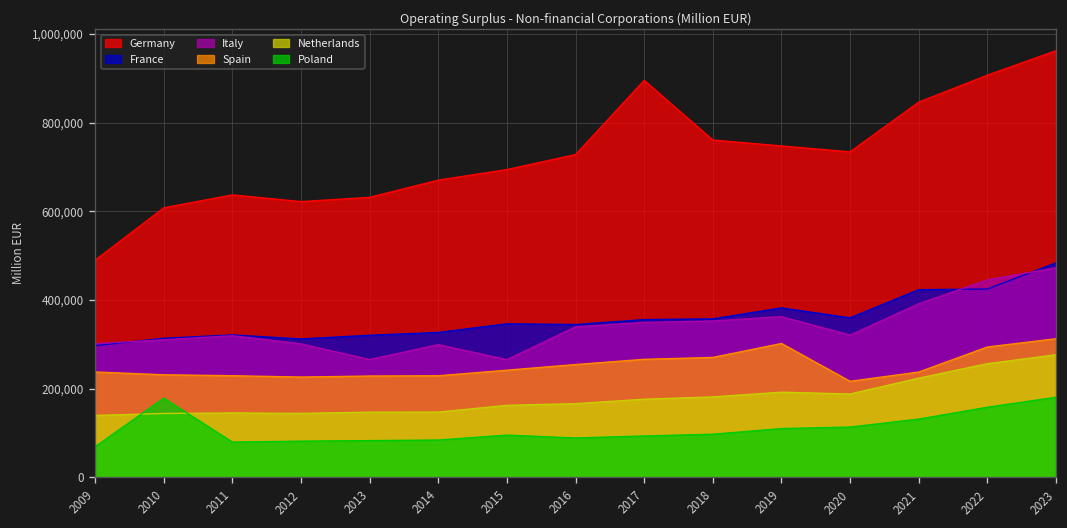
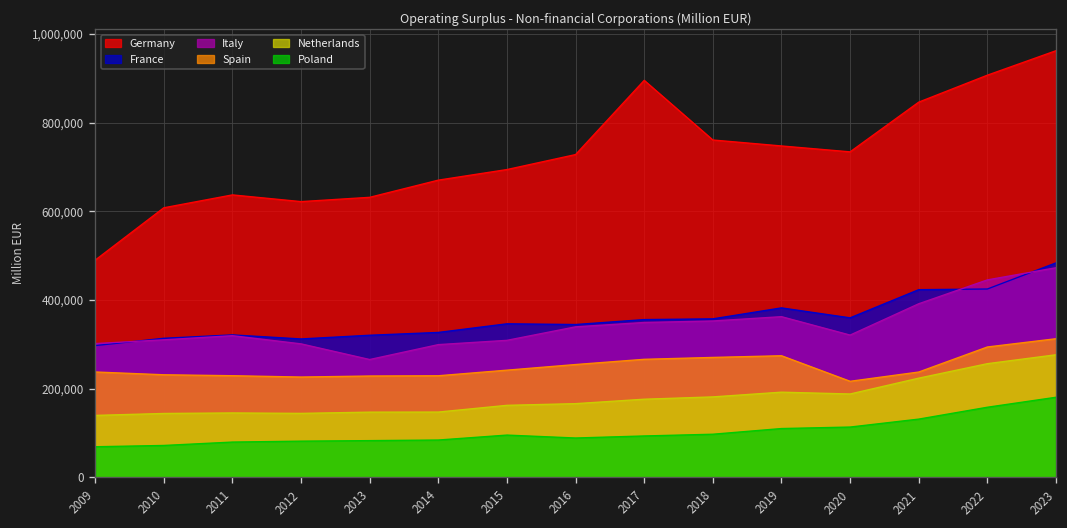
  {
    "Germany": {
      "2009": "490,000",
      "2010": "610,000",
      "2011": "640,000",
      "2012": "620,000",
      "2013": "630,000",
      "2014": "670,000",
      "2015": "690,000",
      "2016": "730,000",
      "2017": "900,000",
      "2018": "760,000",
      "2019": "750,000",
      "2020": "730,000",
      "2021": "850,000",
      "2022": "910,000",
      "2023": "960,000"
    },
    "France": {
      "2012": "310,000",
      "2013": "320,000",
      "2014": "330,000",
      "2015": "350,000",
      "2019": "380,000",
      "2020": "360,000",
      "2021": "420,000",
      "2022": "420,000",
      "2023": "480,000"
    },
    "Italy": {
      "2012": "300,000",
      "2013": "270,000",
      "2014": "300,000",
-     "2015": "270,000",
+     "2015": "310,000",
      "2019": "360,000",
      "2020": "320,000",
      "2021": "390,000",
      "2022": "450,000",
      "2023": "470,000"
    },
    "Spain": {
      "2009": "240,000",
      "2010": "230,000",
      "2011": "230,000",
      "2012": "230,000",
      "2013": "230,000",
      "2014": "230,000",
      "2015": "240,000",
      "2016": "250,000",
      "2017": "270,000",
      "2018": "270,000",
-     "2019": "300,000",
+     "2019": "270,000",
      "2020": "220,000",
      "2021": "240,000",
      "2022": "290,000",
      "2023": "310,000"
    },
    "Netherlands": {
      "2009": "140,000",
      "2010": "140,000",
      "2011": "150,000",
      "2012": "140,000",
      "2013": "150,000",
      "2014": "150,000",
      "2015": "160,000",
      "2016": "170,000",
      "2017": "180,000",
      "2018": "180,000",
      "2019": "190,000",
      "2020": "190,000",
      "2021": "220,000",
      "2022": "260,000",
      "2023": "280,000"
    },
    "Poland": {
      "2009": "70,000",
-     "2010": "180,000",
+     "2010": "70,000",
      "2011": "80,000",
      "2012": "80,000",
      "2013": "80,000",
      "2014": "80,000",
      "2015": "100,000",
      "2016": "90,000",
      "2017": "90,000",
      "2018": "100,000",
      "2019": "110,000",
      "2020": "110,000",
      "2021": "130,000",
      "2022": "160,000",
      "2023": "180,000"
    }
  }
